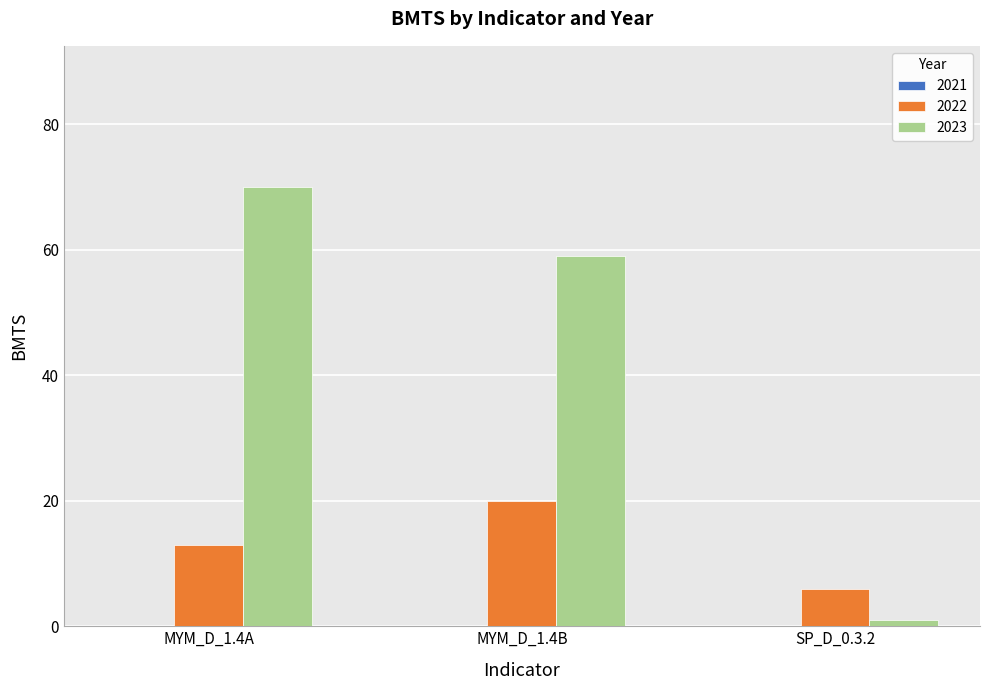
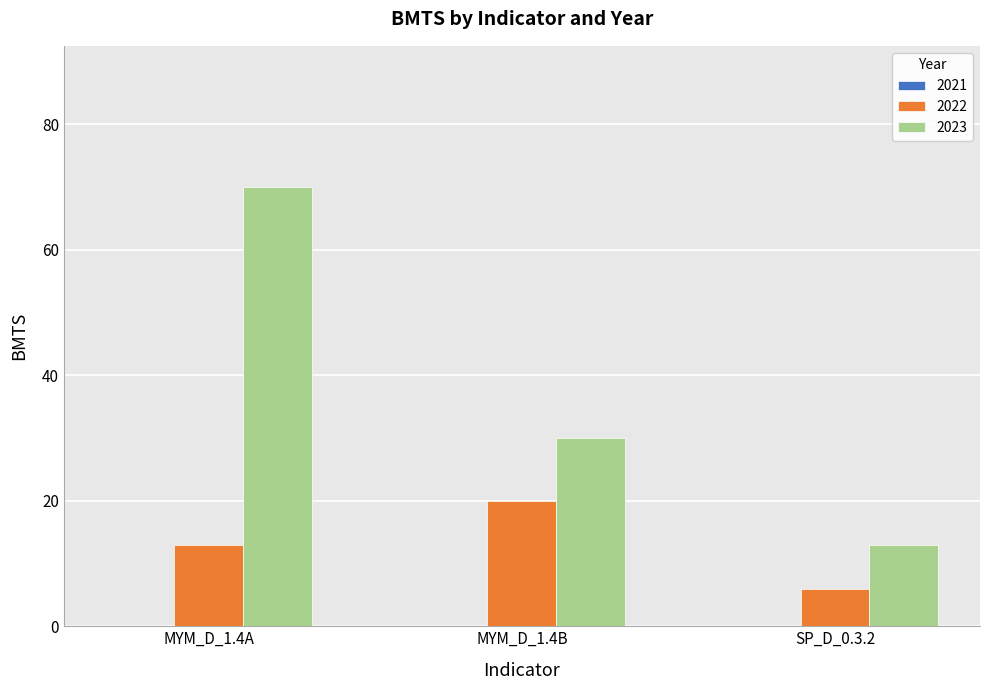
  {
    "2021": {
      "MYM_D_1.4A": 0,
      "MYM_D_1.4B": 0,
      "SP_D_0.3.2": 0
    },
    "2022": {
      "MYM_D_1.4A": 13,
      "MYM_D_1.4B": 20,
      "SP_D_0.3.2": 6
    },
    "2023": {
      "MYM_D_1.4A": 70,
-     "MYM_D_1.4B": 59,
-     "SP_D_0.3.2": 1
+     "MYM_D_1.4B": 30,
+     "SP_D_0.3.2": 13
    }
  }
